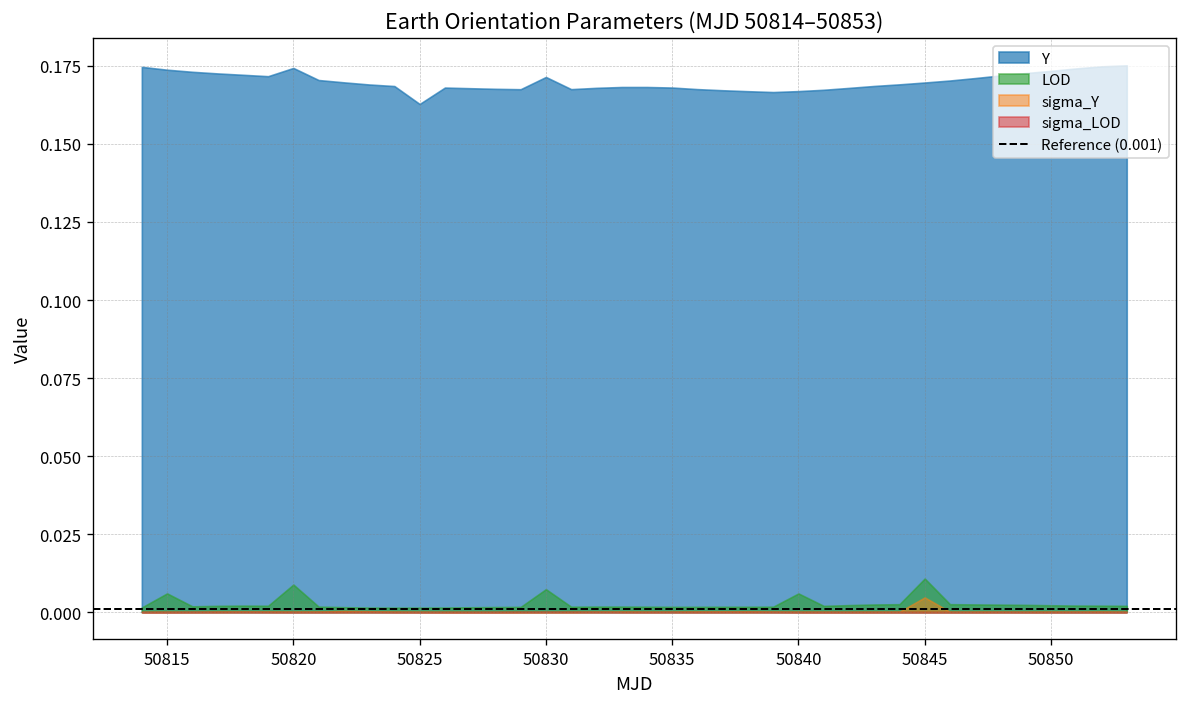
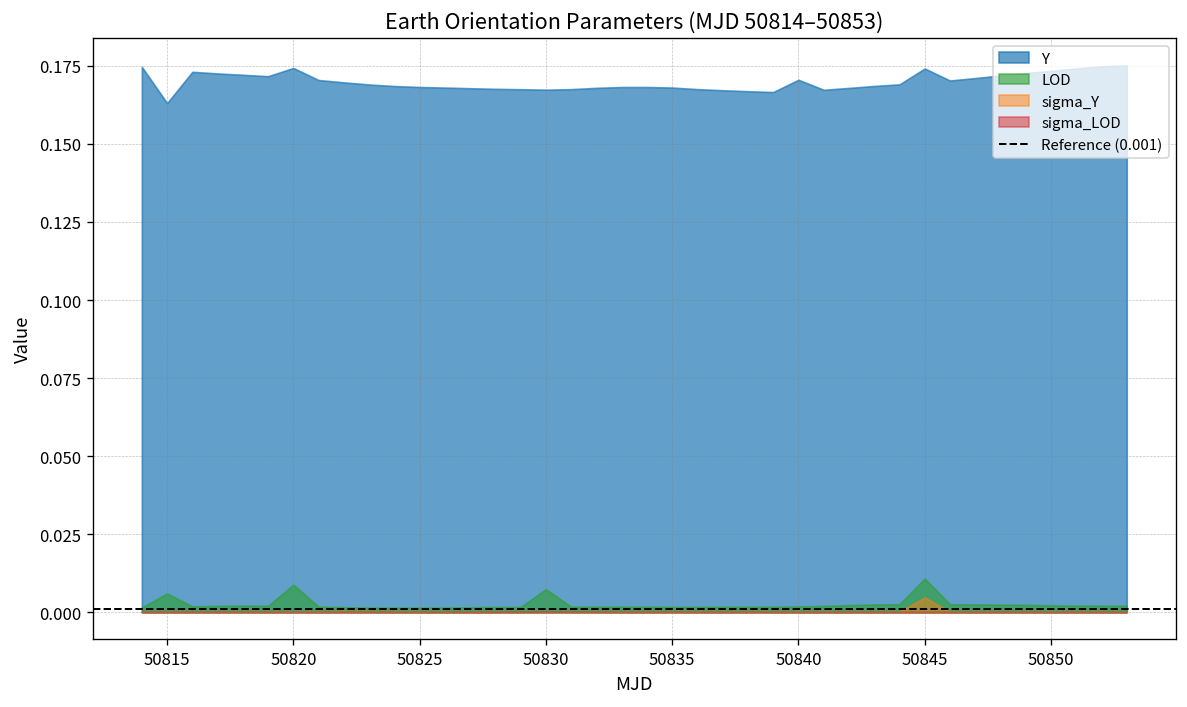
  {
    "Y": {
-     "50815": 0.174,
+     "50815": 0.163,
      "50820": 0.174,
-     "50825": 0.163,
-     "50830": 0.171,
+     "50825": 0.168,
+     "50830": 0.167,
      "50835": 0.168,
-     "50840": 0.167,
-     "50845": 0.170
+     "50840": 0.171,
+     "50845": 0.174
    },
    "LOD": {
      "50815": 0.006,
      "50820": 0.009,
      "50825": 0.001,
      "50830": 0.007,
      "50835": 0.002,
-     "50840": 0.006,
+     "50840": 0.002,
      "50845": 0.011,
      "50850": 0.002
    },
    "sigma_Y": {
      "50845": 0.005
    }
  }
